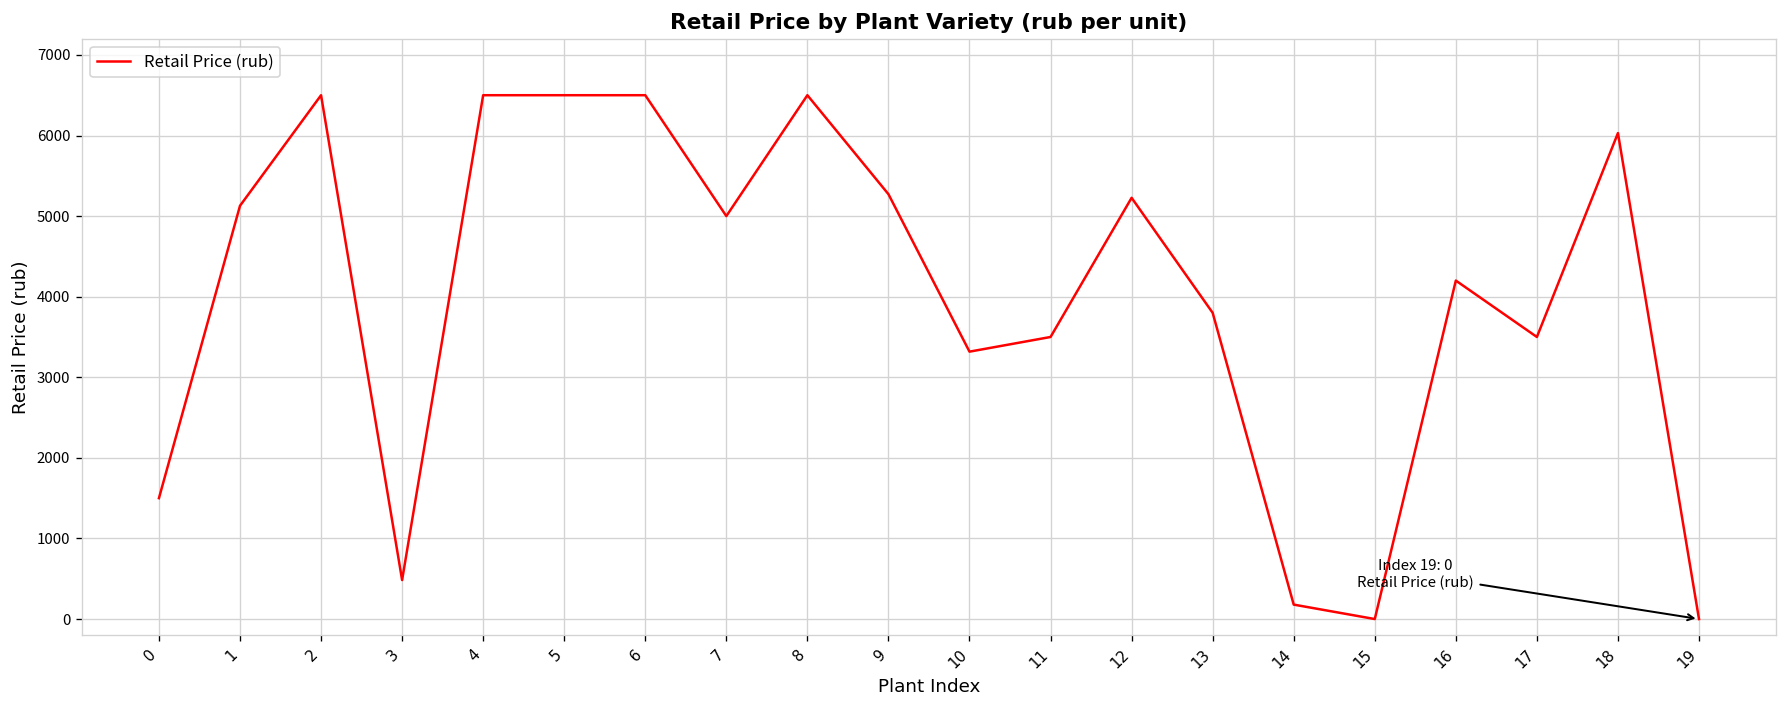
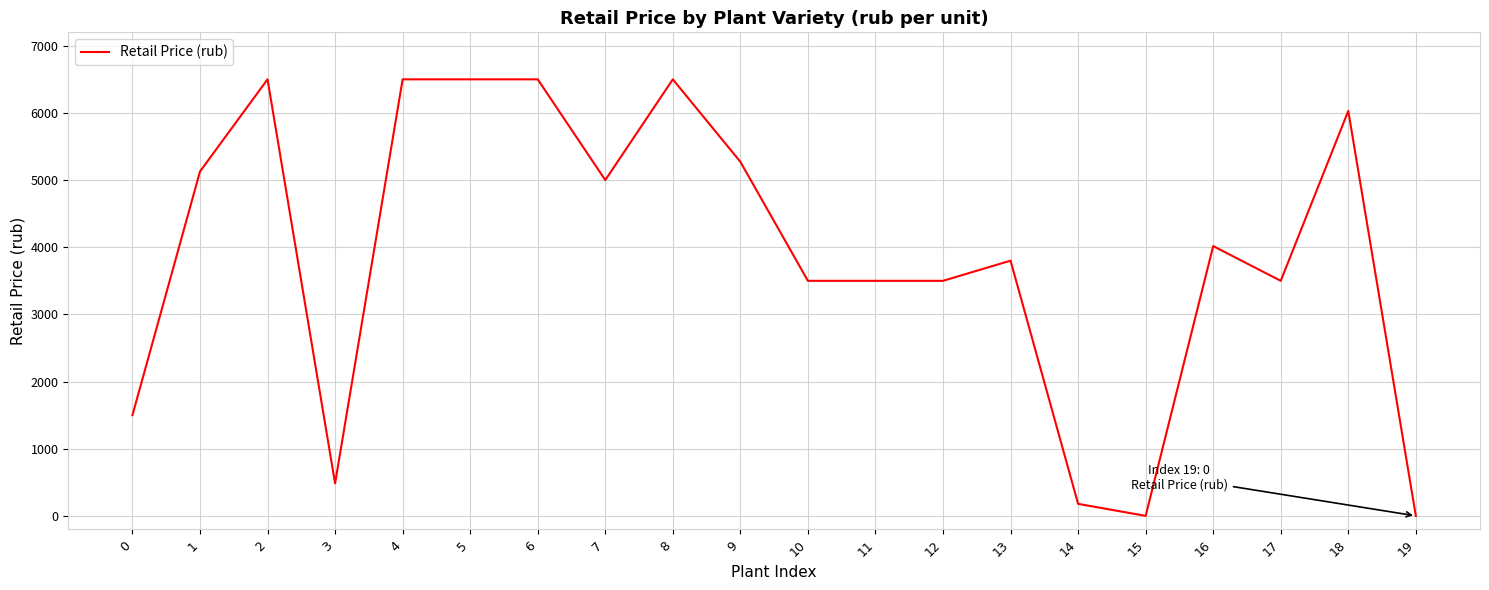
  {
    "0": 1500,
    "1": 5100,
    "2": 6500,
    "3": 500,
    "4": 6500,
    "5": 6500,
    "6": 6500,
    "7": 5000,
    "8": 6500,
    "9": 5300,
-   "10": 3300,
+   "10": 3500,
    "11": 3500,
-   "12": 5200,
+   "12": 3500,
    "13": 3800,
    "14": 200,
-   "16": 4200,
+   "16": 4000,
    "17": 3500,
    "18": 6000,
    "19": 0
  }
